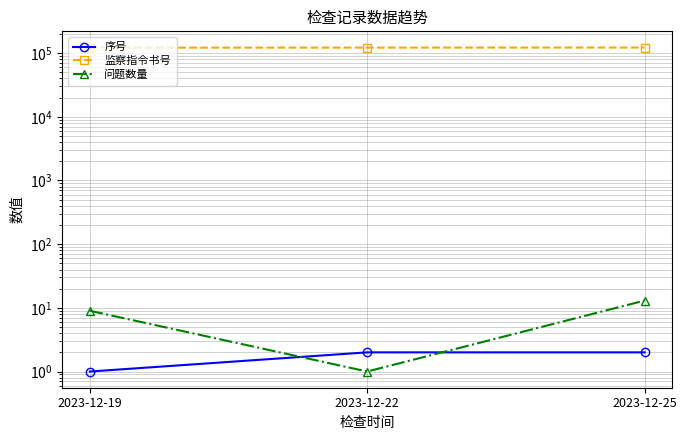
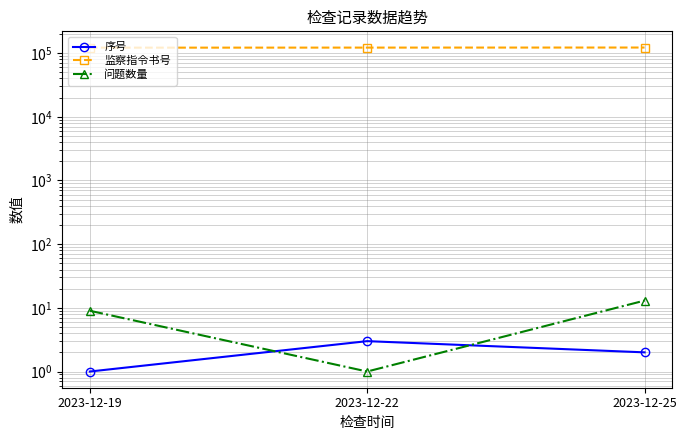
  {
    "序号": {
      "2023-12-19": 1,
-     "2023-12-22": 2,
+     "2023-12-22": 3,
      "2023-12-25": 2
    },
    "监察指令书号": {
      "2023-12-22": 120000,
      "2023-12-25": 120000
    },
    "问题数量": {
      "2023-12-19": 9,
      "2023-12-22": 1,
      "2023-12-25": 13
    }
  }
